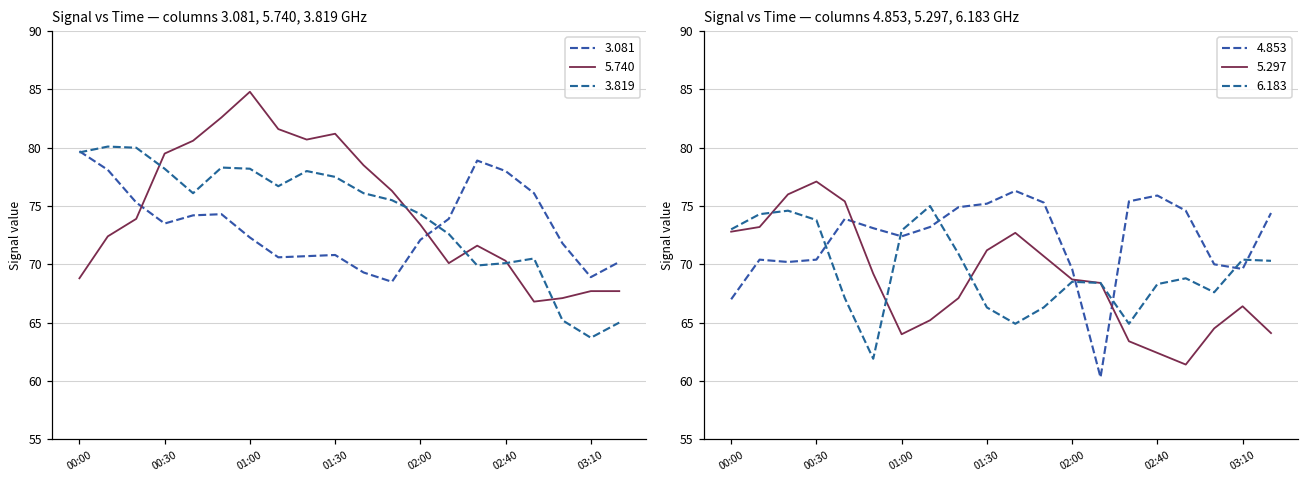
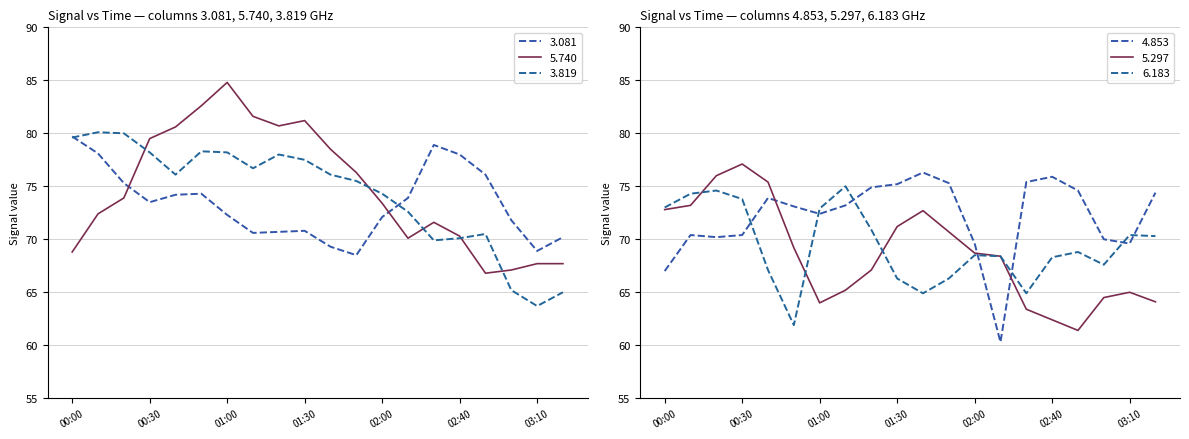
  {
    "Signal vs Time — columns 3.081, 5.740, 3.819 GHz": {
      "5.740": {
        "00:00": 68.8,
        "00:30": 79.5,
        "01:00": 84.8,
        "01:30": 81.2,
        "02:00": 73.4,
        "03:10": 67.7
      }
    },
    "Signal vs Time — columns 4.853, 5.297, 6.183 GHz": {
      "5.297": {
        "00:30": 77.1,
        "01:00": 64.0,
        "01:30": 71.2,
        "02:40": 62.4,
-       "03:10": 66.4
+       "03:10": 65.0
      }
    }
  }
